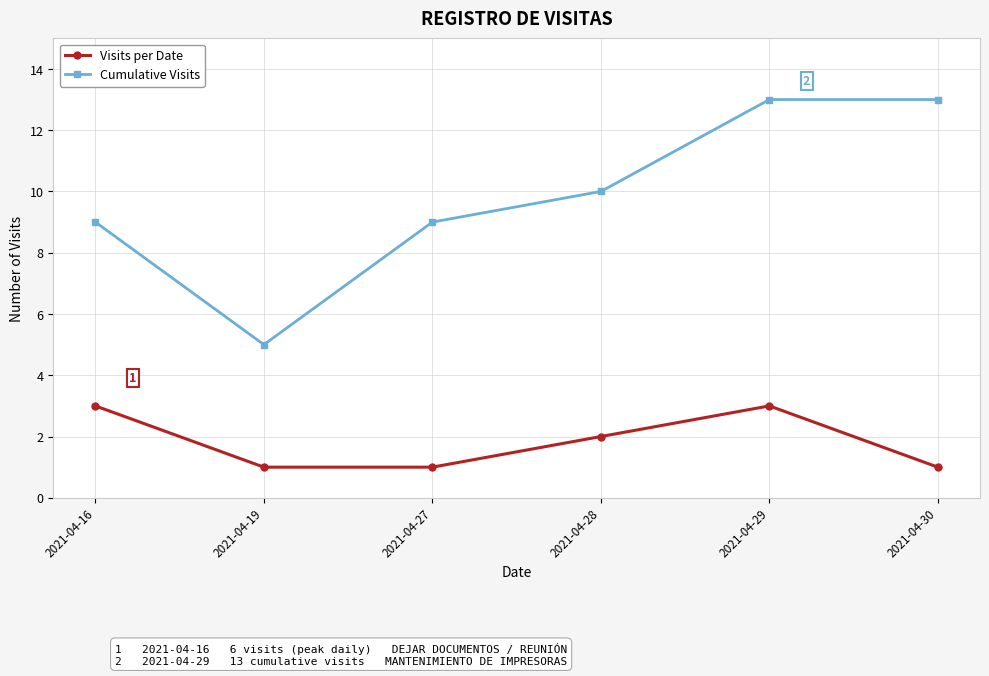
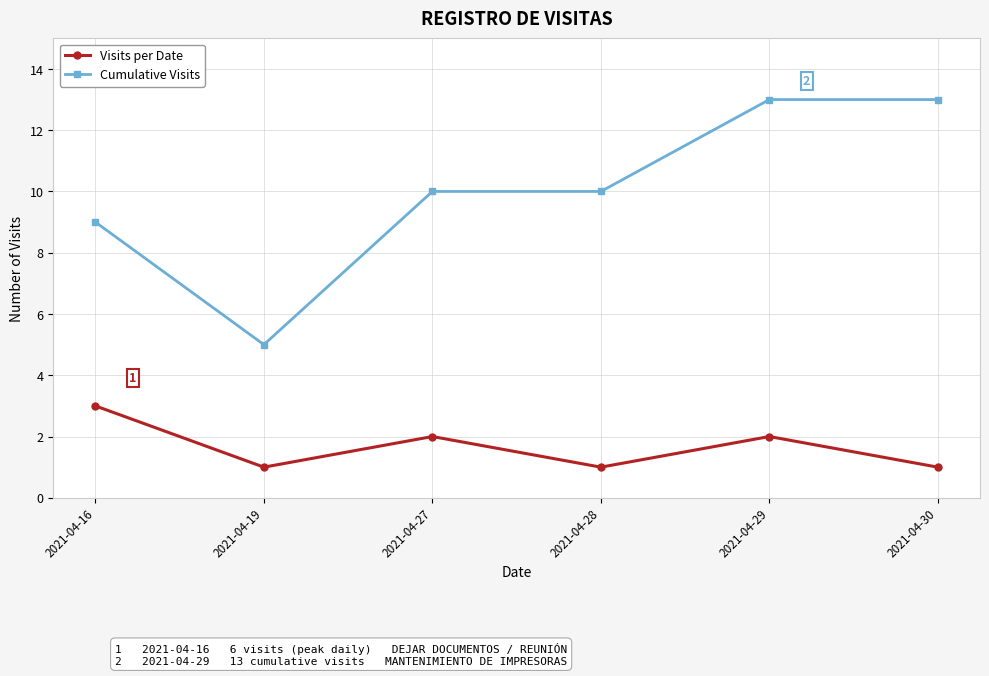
  {
    "Visits per Date": {
      "2021-04-16": 3,
      "2021-04-19": 1,
-     "2021-04-27": 1,
-     "2021-04-28": 2,
-     "2021-04-29": 3,
+     "2021-04-27": 2,
+     "2021-04-28": 1,
+     "2021-04-29": 2,
      "2021-04-30": 1
    },
    "Cumulative Visits": {
      "2021-04-16": 9,
      "2021-04-19": 5,
-     "2021-04-27": 9,
+     "2021-04-27": 10,
      "2021-04-28": 10,
      "2021-04-29": 13,
      "2021-04-30": 13
    }
  }
